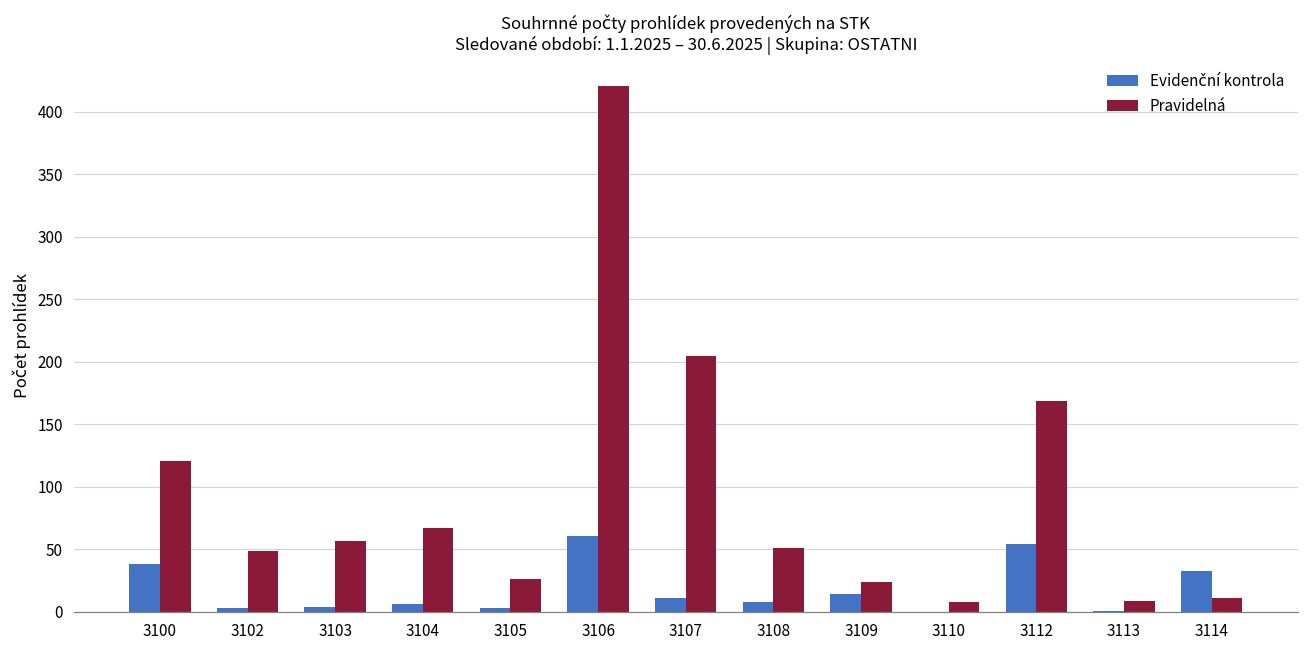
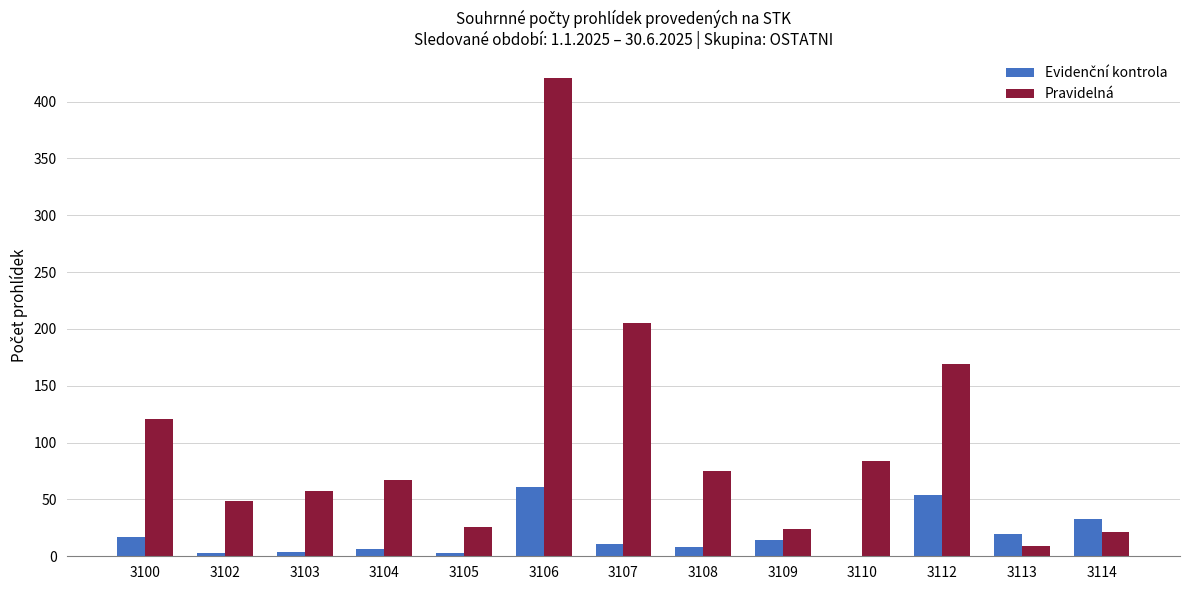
  {
    "Evidenční kontrola": {
-     "3100": 38,
+     "3100": 17,
      "3102": 3,
      "3103": 4,
      "3104": 6,
      "3105": 3,
      "3106": 61,
      "3107": 11,
      "3108": 8,
      "3109": 14,
      "3110": 0,
      "3112": 54,
-     "3113": 1,
+     "3113": 20,
      "3114": 33
    },
    "Pravidelná": {
      "3100": 121,
      "3102": 49,
      "3103": 57,
      "3104": 67,
      "3105": 26,
      "3106": 421,
      "3107": 205,
-     "3108": 51,
+     "3108": 75,
      "3109": 24,
-     "3110": 8,
+     "3110": 84,
      "3112": 169,
      "3113": 9,
-     "3114": 11
+     "3114": 21
    }
  }
